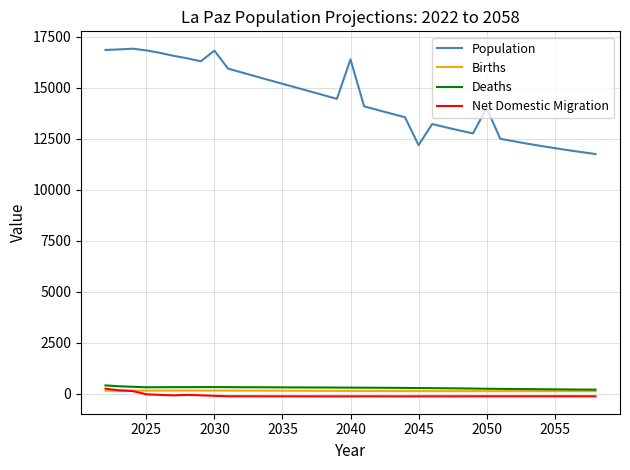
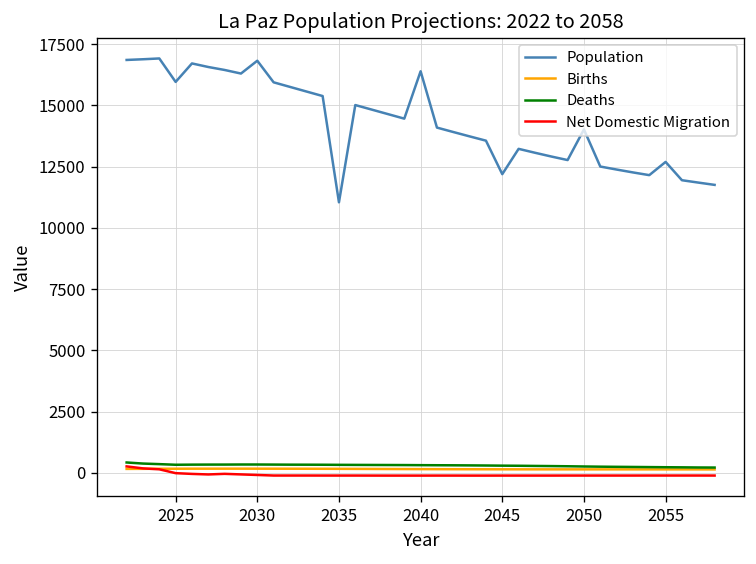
  {
    "Population": {
-     "2025": 16800,
+     "2025": 16000,
      "2030": 16800,
-     "2035": 15200,
+     "2035": 11000,
      "2040": 16400,
      "2045": 12200,
-     "2055": 12000
+     "2055": 12700
    },
    "Births": {
      "2025": 200,
      "2030": 200,
      "2035": 200,
      "2040": 200,
      "2045": 100
    },
    "Deaths": {
      "2025": 300,
      "2030": 300,
      "2035": 300,
      "2040": 300,
      "2045": 300
    },
    "Net Domestic Migration": {
      "2025": 0,
      "2030": -100,
      "2035": -100,
      "2040": -100,
      "2045": -100,
      "2050": -100,
      "2055": -100
    }
  }
